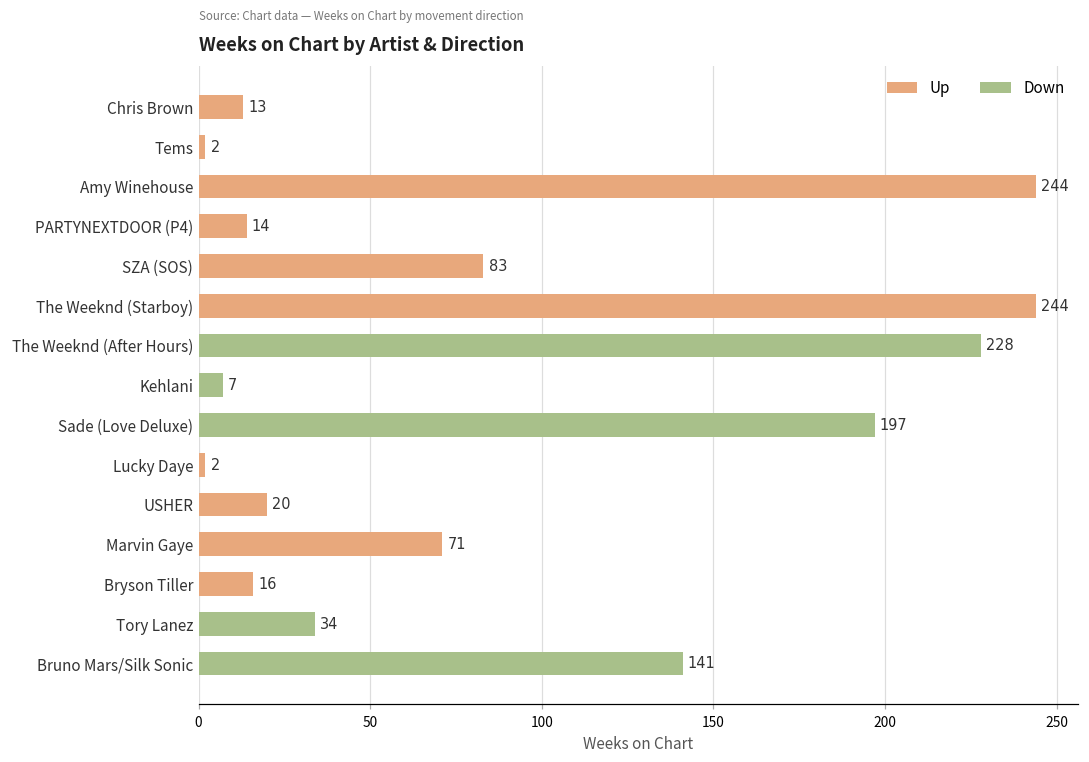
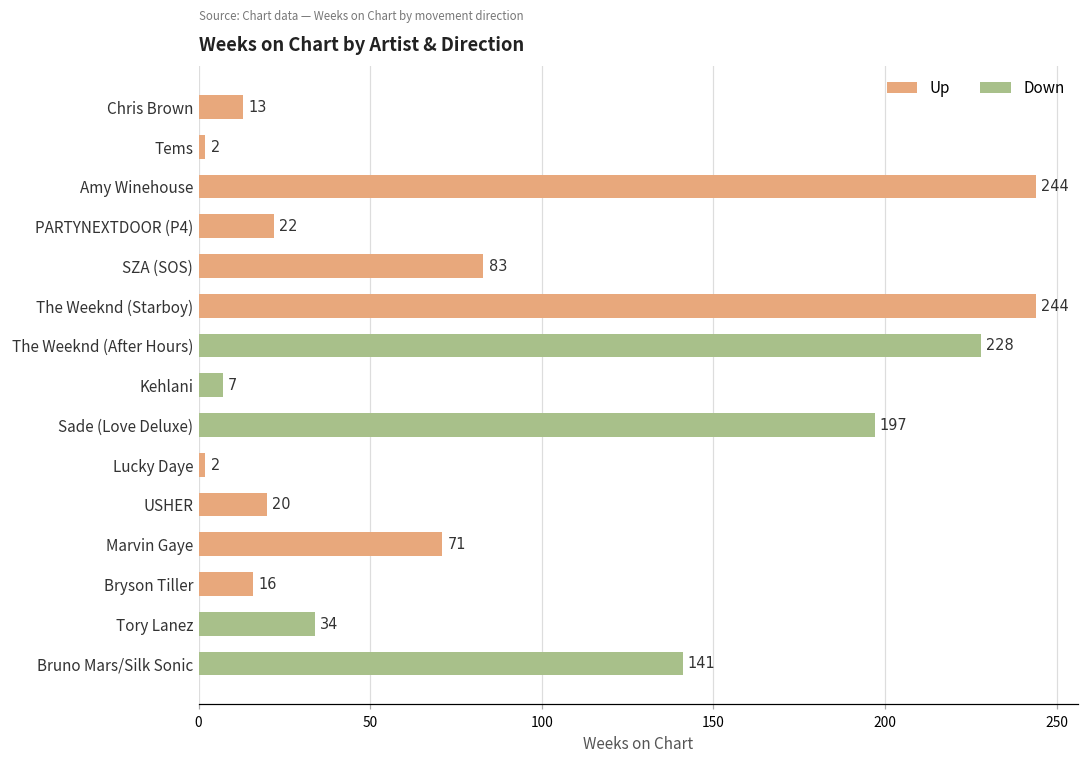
  {
    "Chris Brown": 13,
    "Tems": 2,
    "Amy Winehouse": 244,
-   "PARTYNEXTDOOR (P4)": 14,
+   "PARTYNEXTDOOR (P4)": 22,
    "SZA (SOS)": 83,
    "The Weeknd (Starboy)": 244,
    "The Weeknd (After Hours)": 228,
    "Kehlani": 7,
    "Sade (Love Deluxe)": 197,
    "Lucky Daye": 2,
    "USHER": 20,
    "Marvin Gaye": 71,
    "Bryson Tiller": 16,
    "Tory Lanez": 34,
    "Bruno Mars/Silk Sonic": 141
  }
